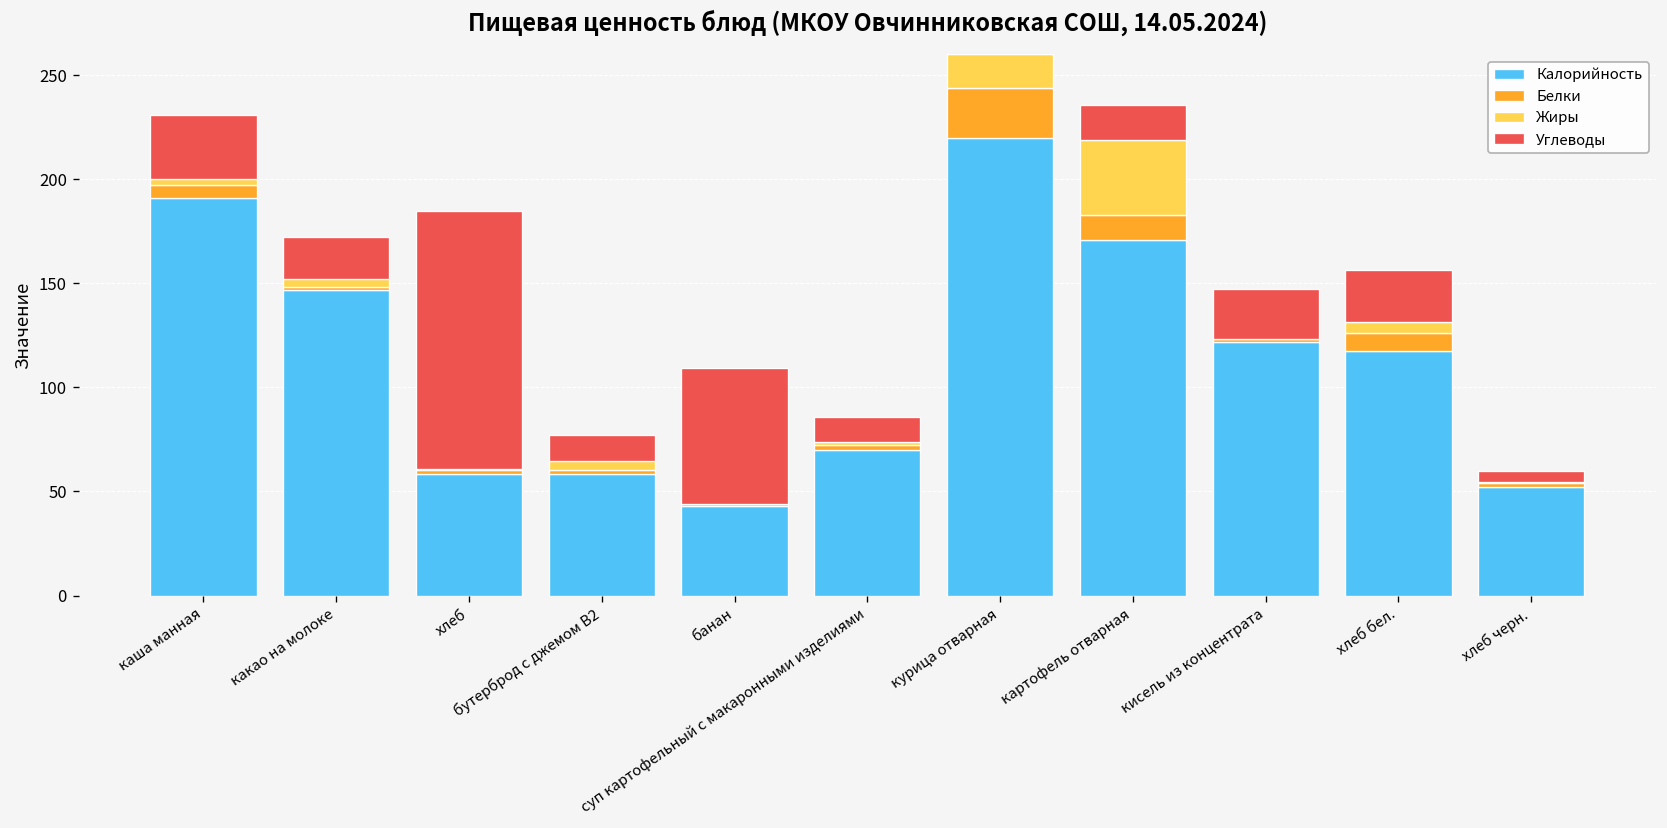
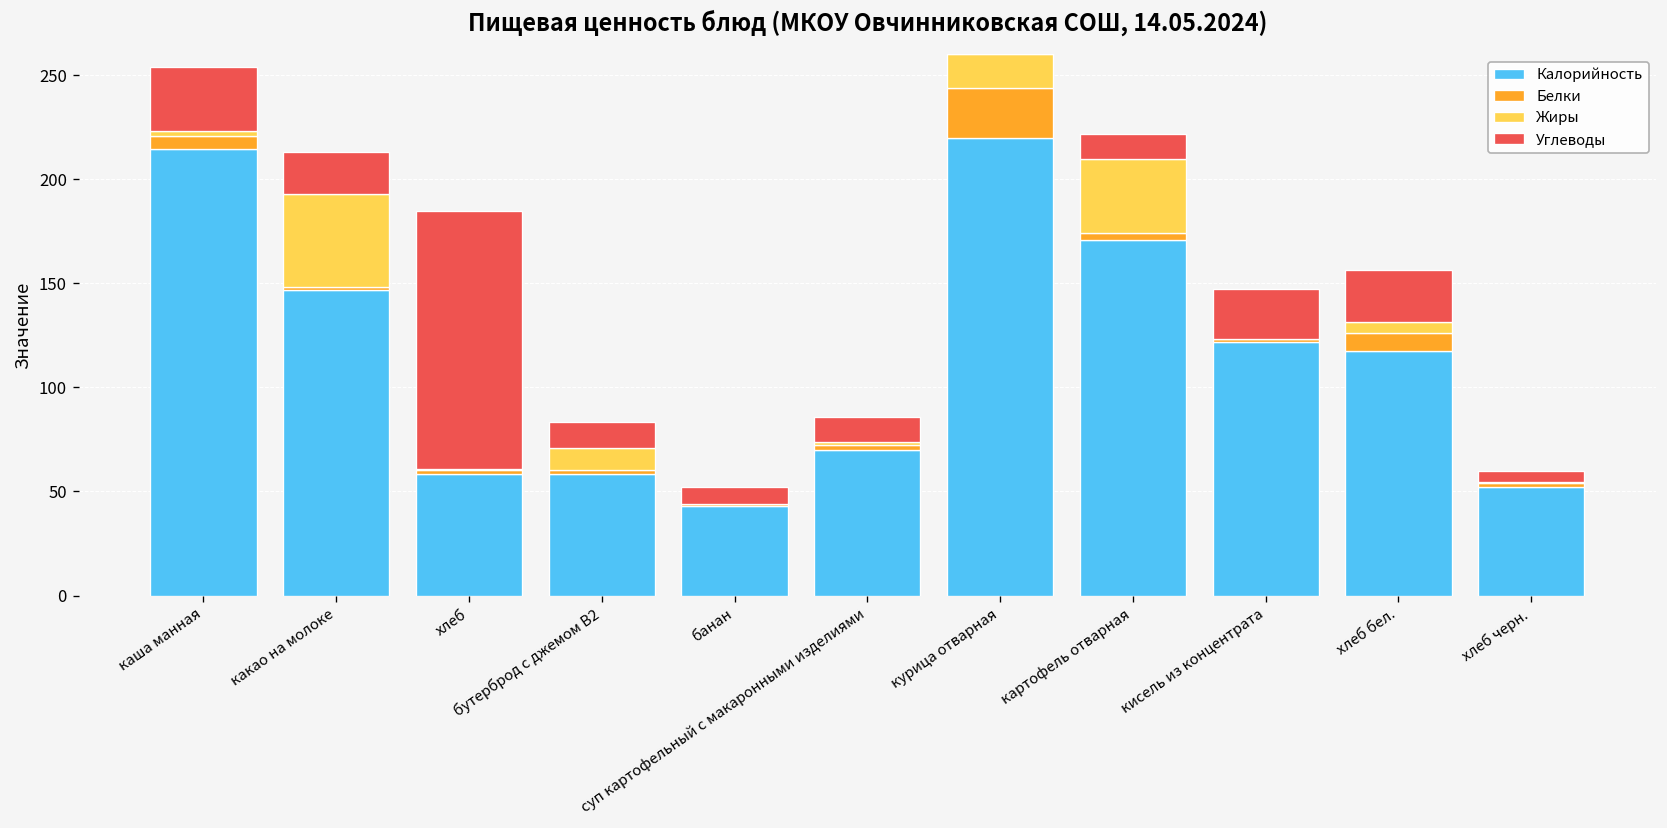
  {
    "Калорийность": {
-     "каша манная": 191,
+     "каша манная": 214,
      "какао на молоке": 147,
      "хлеб": 59,
      "бутерброд с джемом В2": 59,
      "банан": 43,
      "суп картофельный с макаронными изделиями": 70,
      "курица отварная": 220,
      "картофель отварная": 171,
      "кисель из концентрата": 122,
      "хлеб бел.": 118,
      "хлеб черн.": 52
    },
    "Белки": {
      "каша манная": 6,
      "хлеб": 2,
      "бутерброд с джемом В2": 2,
      "суп картофельный с макаронными изделиями": 2,
      "курица отварная": 24,
-     "картофель отварная": 12,
+     "картофель отварная": 3,
      "хлеб бел.": 9,
      "хлеб черн.": 2
    },
    "Жиры": {
      "каша манная": 3,
-     "какао на молоке": 4,
-     "бутерброд с джемом В2": 4,
+     "какао на молоке": 45,
+     "бутерброд с джемом В2": 11,
      "суп картофельный с макаронными изделиями": 2,
      "курица отварная": 16,
      "картофель отварная": 36,
      "кисель из концентрата": 0,
      "хлеб бел.": 5
    },
    "Углеводы": {
      "каша манная": 31,
      "какао на молоке": 20,
      "хлеб": 124,
      "бутерброд с джемом В2": 12,
-     "банан": 65,
+     "банан": 8,
      "суп картофельный с макаронными изделиями": 12,
      "курица отварная": 0,
-     "картофель отварная": 17,
+     "картофель отварная": 12,
      "кисель из концентрата": 24,
      "хлеб бел.": 25,
      "хлеб черн.": 5
    }
  }
